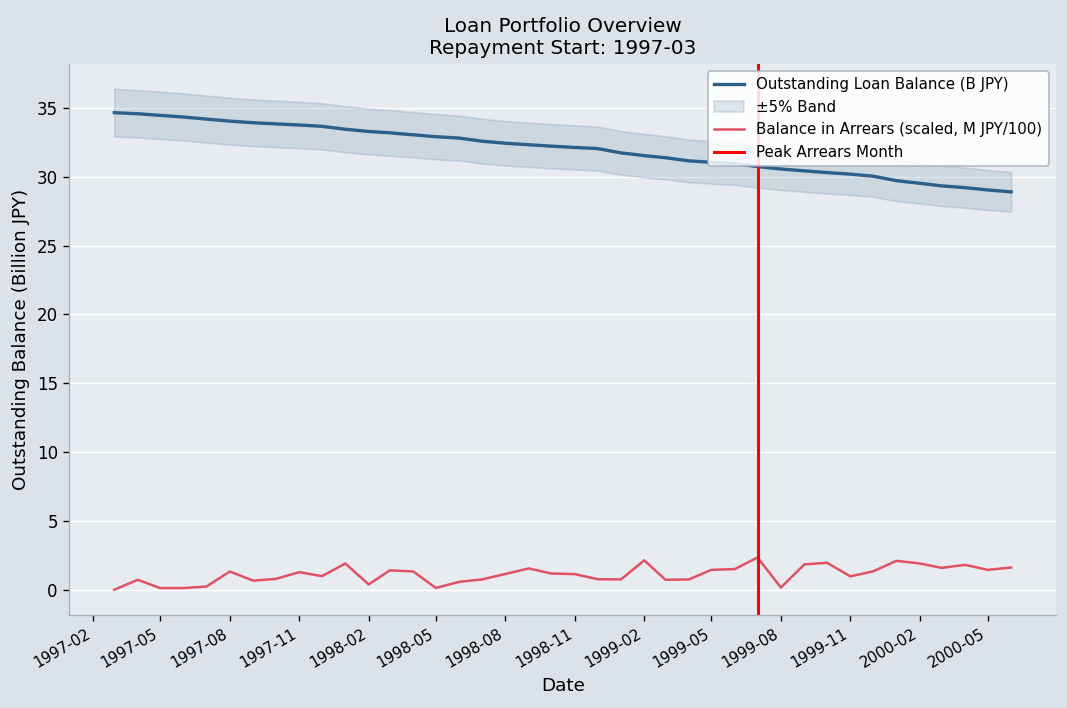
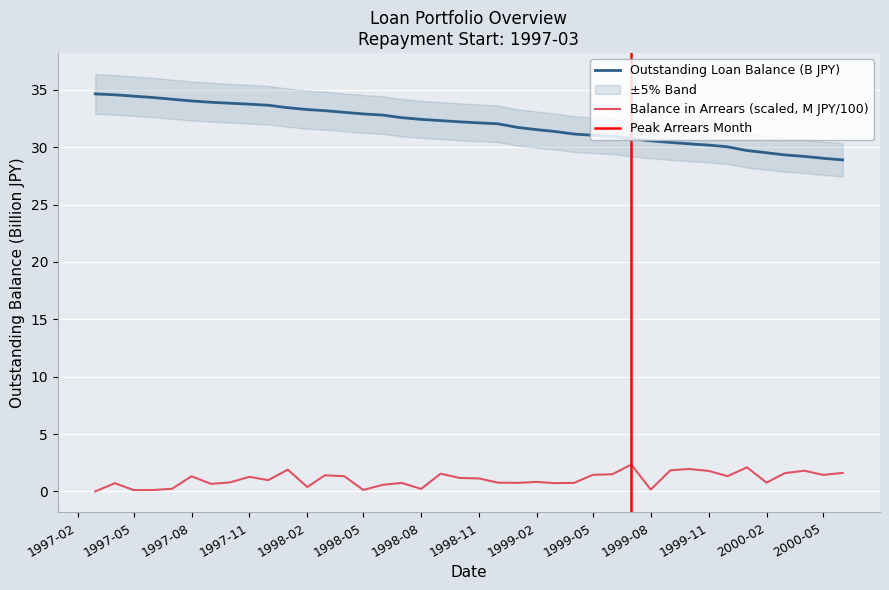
  {
    "Balance in Arrears (scaled, M JPY/100)": {
      "1997-05": 0.1,
      "1997-08": 1.3,
      "1997-11": 1.3,
      "1998-02": 0.4,
      "1998-05": 0.1,
-     "1998-08": 1.1,
+     "1998-08": 0.2,
      "1998-11": 1.1,
-     "1999-02": 2.1,
+     "1999-02": 0.8,
      "1999-05": 1.4,
      "1999-08": 0.2,
-     "1999-11": 1.0,
-     "2000-02": 1.9,
+     "1999-11": 1.8,
+     "2000-02": 0.8,
      "2000-05": 1.4
    }
  }
